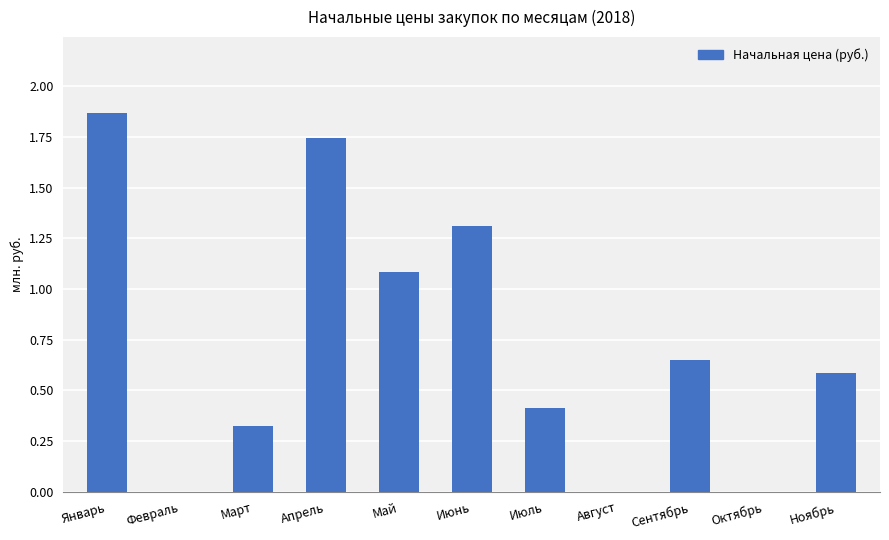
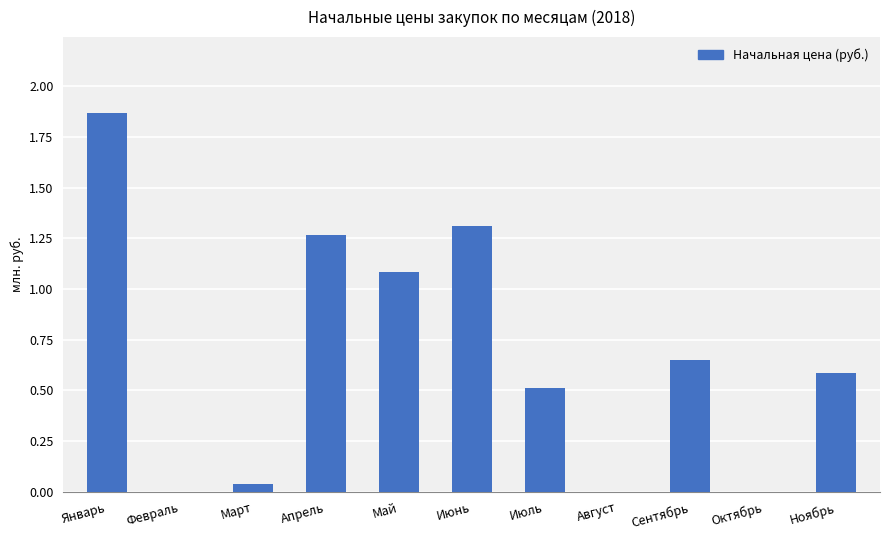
  {
    "Январь": 1.87,
    "Февраль": 0.00,
-   "Март": 0.33,
-   "Апрель": 1.74,
+   "Март": 0.04,
+   "Апрель": 1.27,
    "Май": 1.08,
    "Июнь": 1.31,
-   "Июль": 0.41,
+   "Июль": 0.51,
    "Август": 0.00,
    "Сентябрь": 0.65,
    "Октябрь": 0.00,
    "Ноябрь": 0.58
  }
